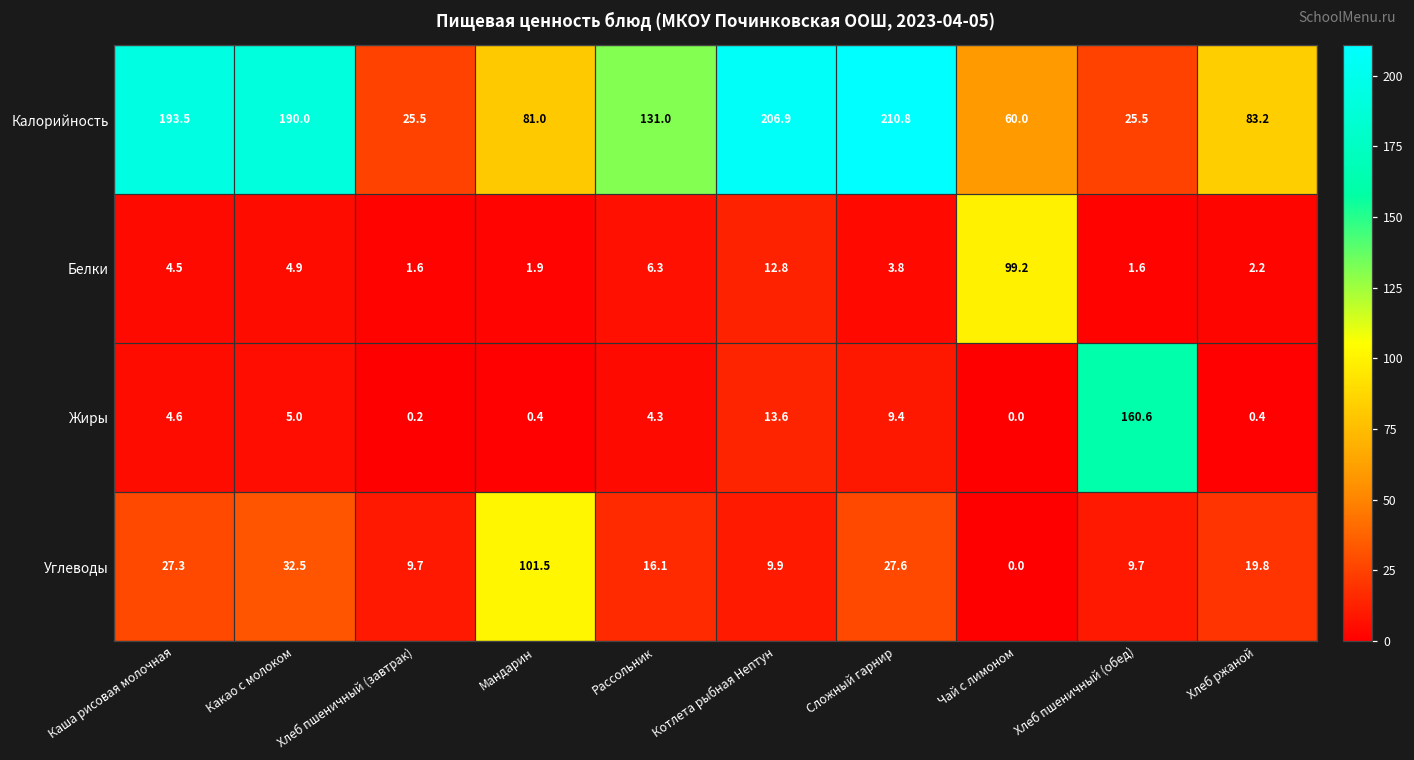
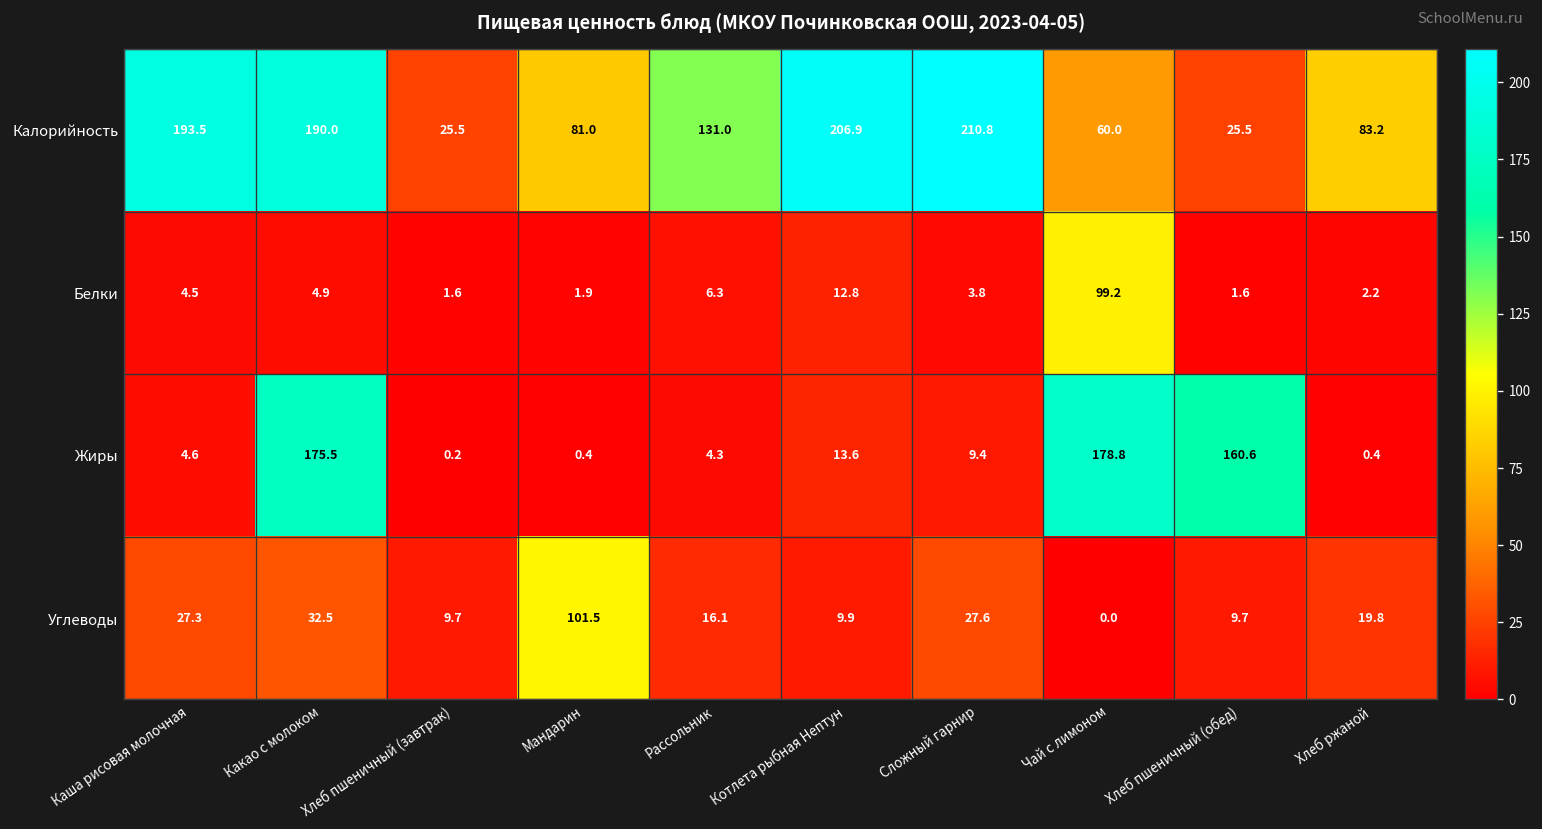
  {
    "Калорийность": {
      "Каша рисовая молочная": 193.5,
      "Какао с молоком": 190.0,
      "Хлеб пшеничный (завтрак)": 25.5,
      "Мандарин": 81.0,
      "Рассольник": 131.0,
      "Котлета рыбная Нептун": 206.9,
      "Сложный гарнир": 210.8,
      "Чай с лимоном": 60.0,
      "Хлеб пшеничный (обед)": 25.5,
      "Хлеб ржаной": 83.2
    },
    "Белки": {
      "Каша рисовая молочная": 4.5,
      "Какао с молоком": 4.9,
      "Хлеб пшеничный (завтрак)": 1.6,
      "Мандарин": 1.9,
      "Рассольник": 6.3,
      "Котлета рыбная Нептун": 12.8,
      "Сложный гарнир": 3.8,
      "Чай с лимоном": 99.2,
      "Хлеб пшеничный (обед)": 1.6,
      "Хлеб ржаной": 2.2
    },
    "Жиры": {
      "Каша рисовая молочная": 4.6,
-     "Какао с молоком": 5.0,
+     "Какао с молоком": 175.5,
      "Хлеб пшеничный (завтрак)": 0.2,
      "Мандарин": 0.4,
      "Рассольник": 4.3,
      "Котлета рыбная Нептун": 13.6,
      "Сложный гарнир": 9.4,
-     "Чай с лимоном": 0.0,
+     "Чай с лимоном": 178.8,
      "Хлеб пшеничный (обед)": 160.6,
      "Хлеб ржаной": 0.4
    },
    "Углеводы": {
      "Каша рисовая молочная": 27.3,
      "Какао с молоком": 32.5,
      "Хлеб пшеничный (завтрак)": 9.7,
      "Мандарин": 101.5,
      "Рассольник": 16.1,
      "Котлета рыбная Нептун": 9.9,
      "Сложный гарнир": 27.6,
      "Чай с лимоном": 0.0,
      "Хлеб пшеничный (обед)": 9.7,
      "Хлеб ржаной": 19.8
    }
  }
